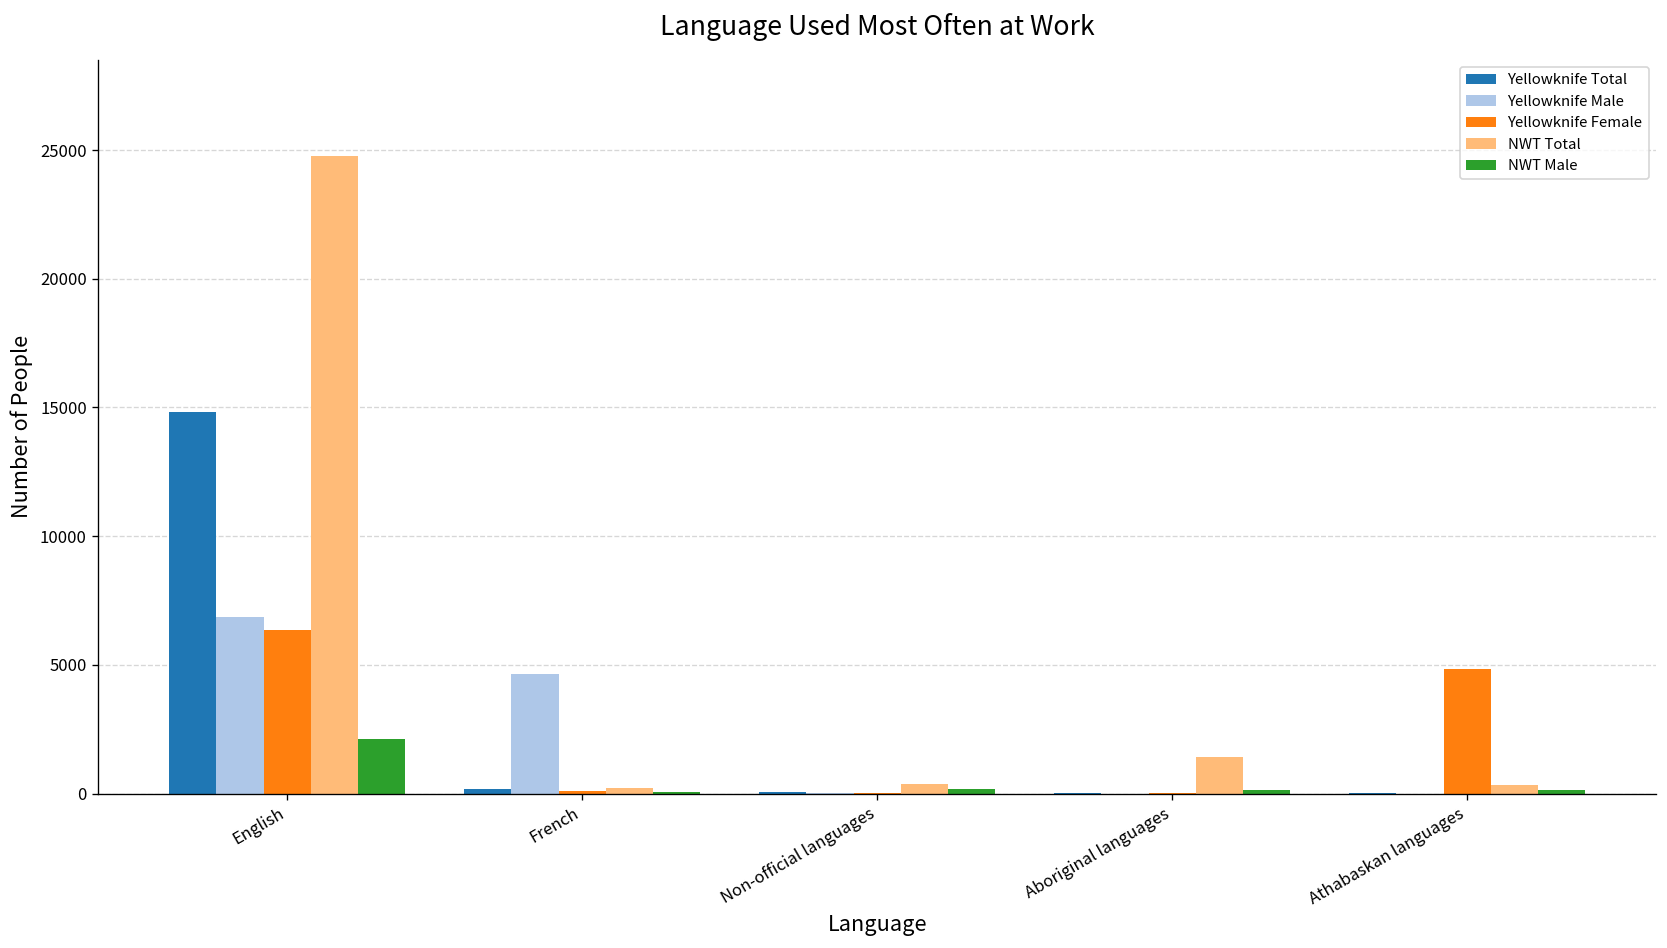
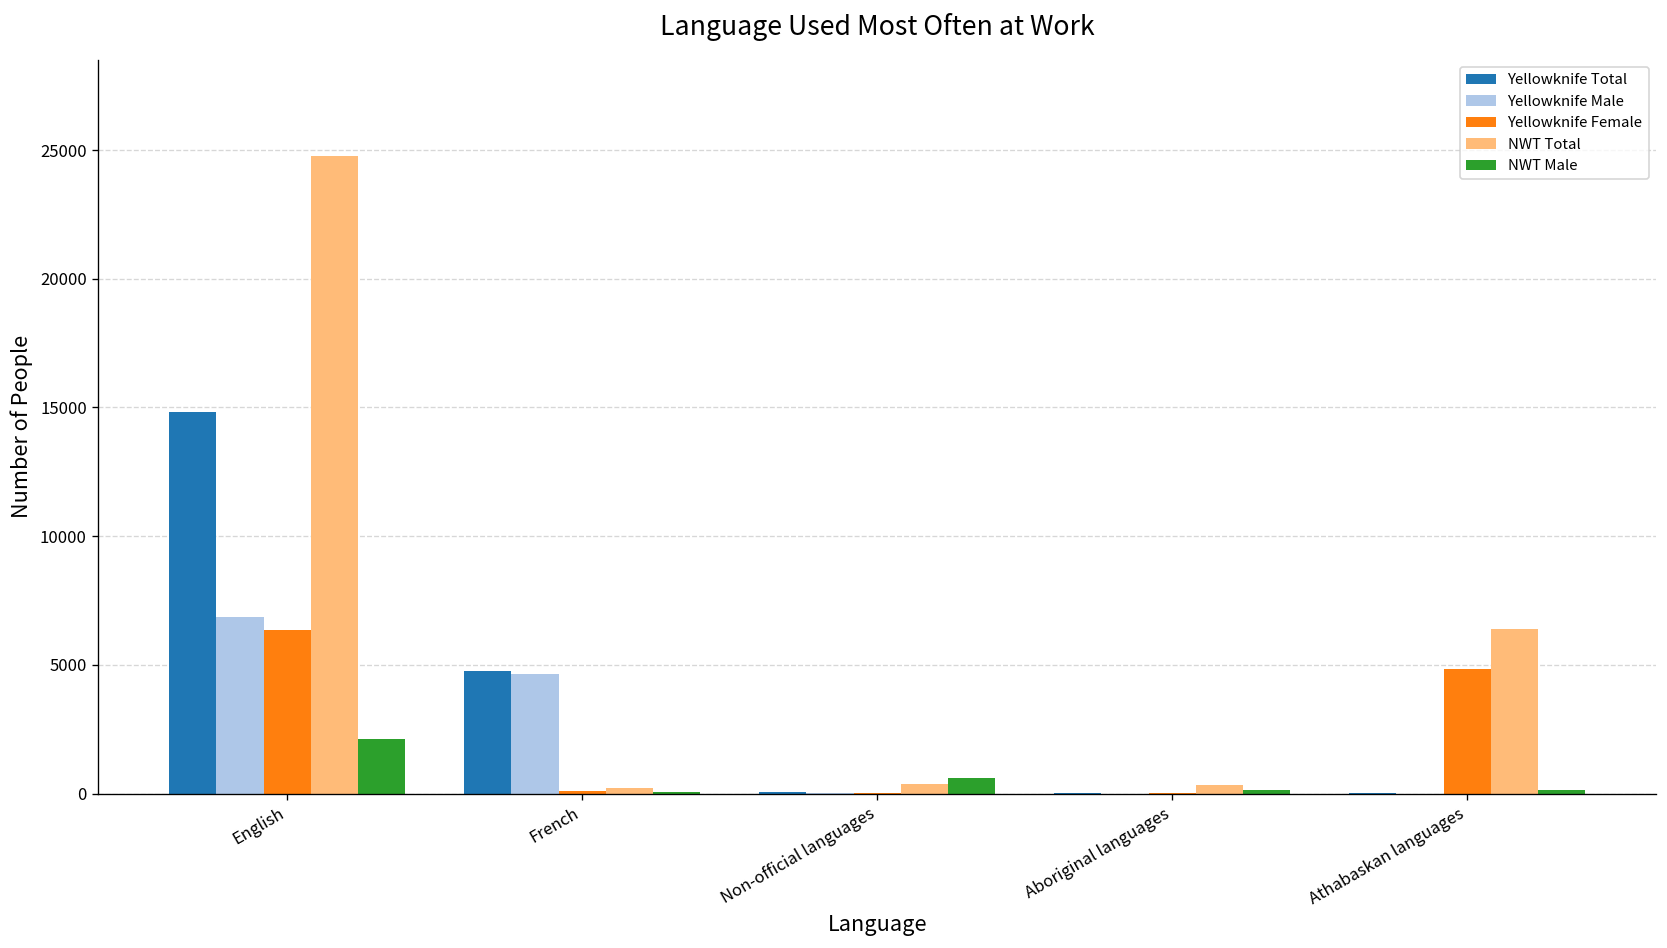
  {
    "Yellowknife Total": {
      "English": 14800,
-     "French": 200
+     "French": 4800
    },
    "Yellowknife Male": {
      "English": 6900,
      "French": 4600,
      "Aboriginal languages": 0,
      "Athabaskan languages": 0
    },
    "Yellowknife Female": {
      "English": 6400,
      "Athabaskan languages": 4900
    },
    "NWT Total": {
      "English": 24800,
      "French": 200,
      "Non-official languages": 400,
-     "Aboriginal languages": 1400,
-     "Athabaskan languages": 300
+     "Aboriginal languages": 300,
+     "Athabaskan languages": 6400
    },
    "NWT Male": {
      "English": 2100,
-     "Non-official languages": 200,
+     "Non-official languages": 600,
      "Aboriginal languages": 200,
      "Athabaskan languages": 200
    }
  }
